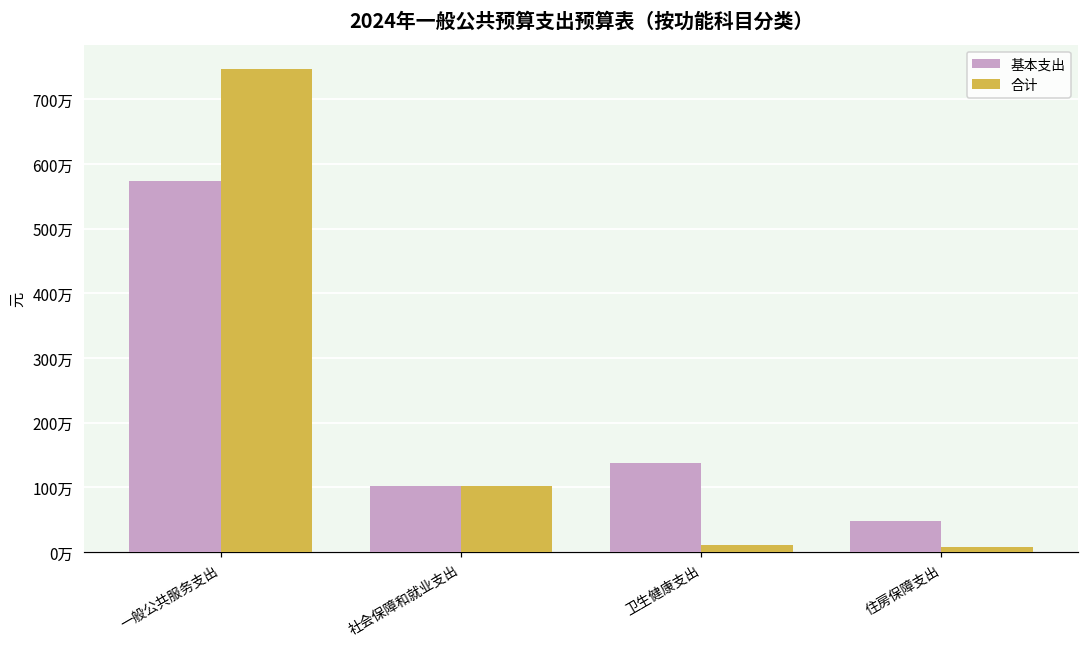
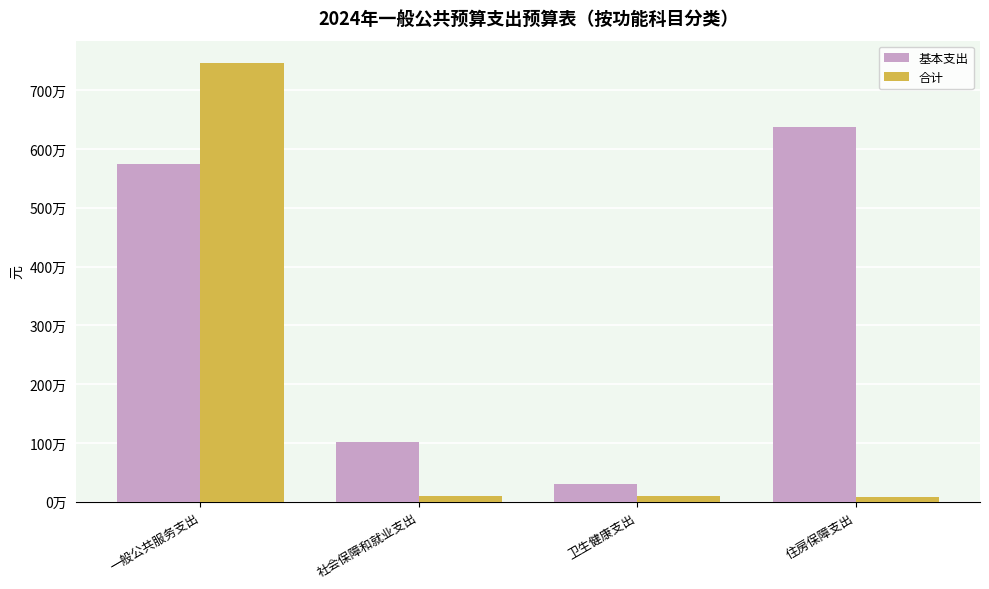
  {
    "基本支出": {
      "一般公共服务支出": "570万",
      "社会保障和就业支出": "100万",
-     "卫生健康支出": "140万",
-     "住房保障支出": "50万"
+     "卫生健康支出": "30万",
+     "住房保障支出": "640万"
    },
    "合计": {
      "一般公共服务支出": "750万",
-     "社会保障和就业支出": "100万",
+     "社会保障和就业支出": "10万",
      "卫生健康支出": "10万",
      "住房保障支出": "10万"
    }
  }
